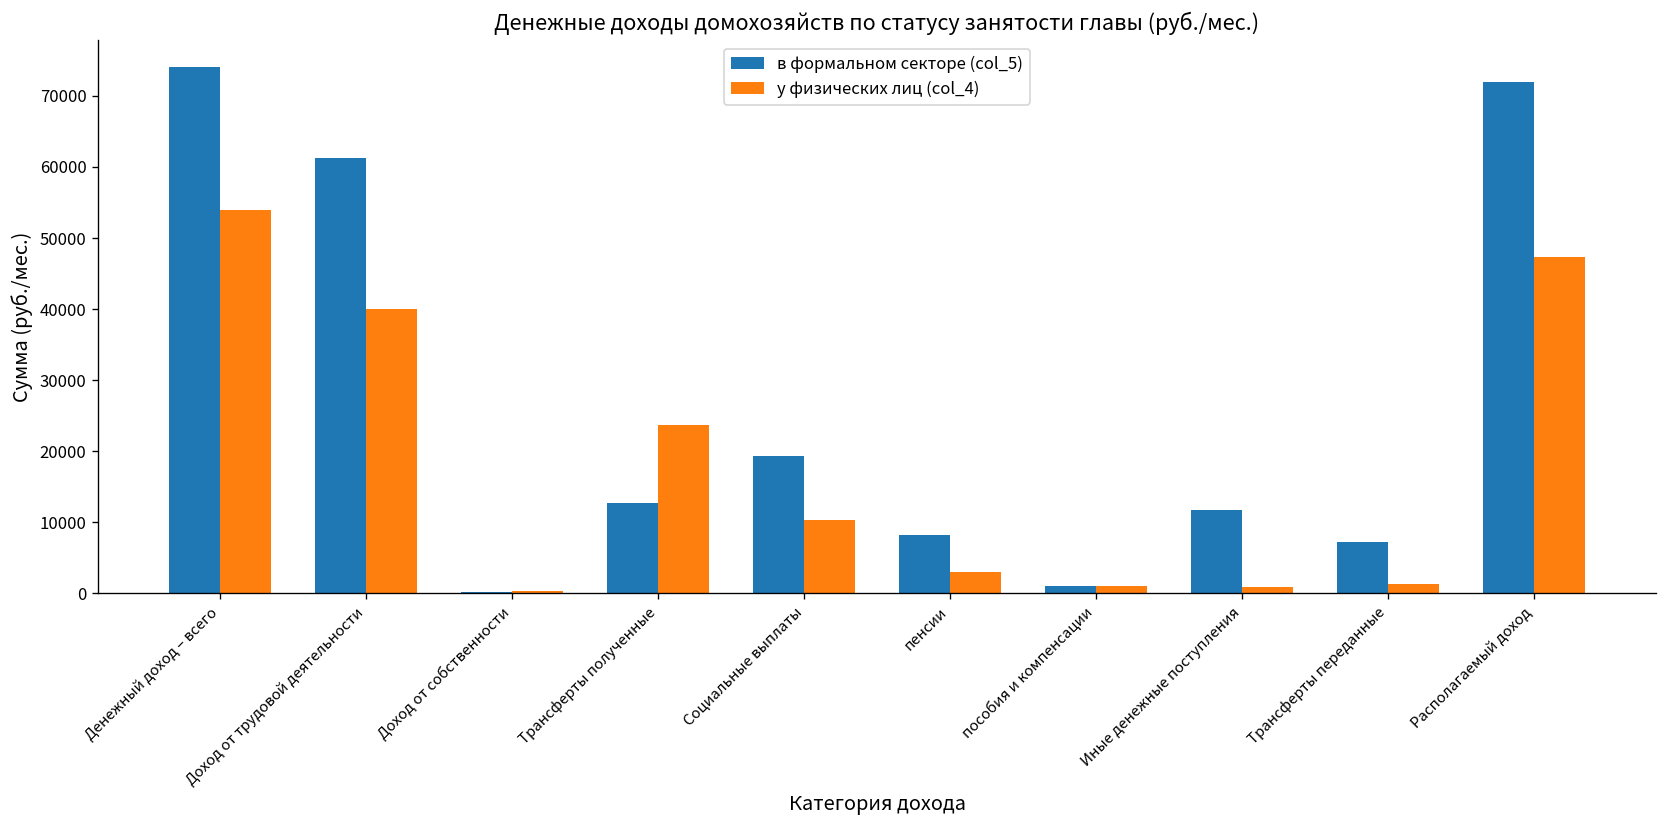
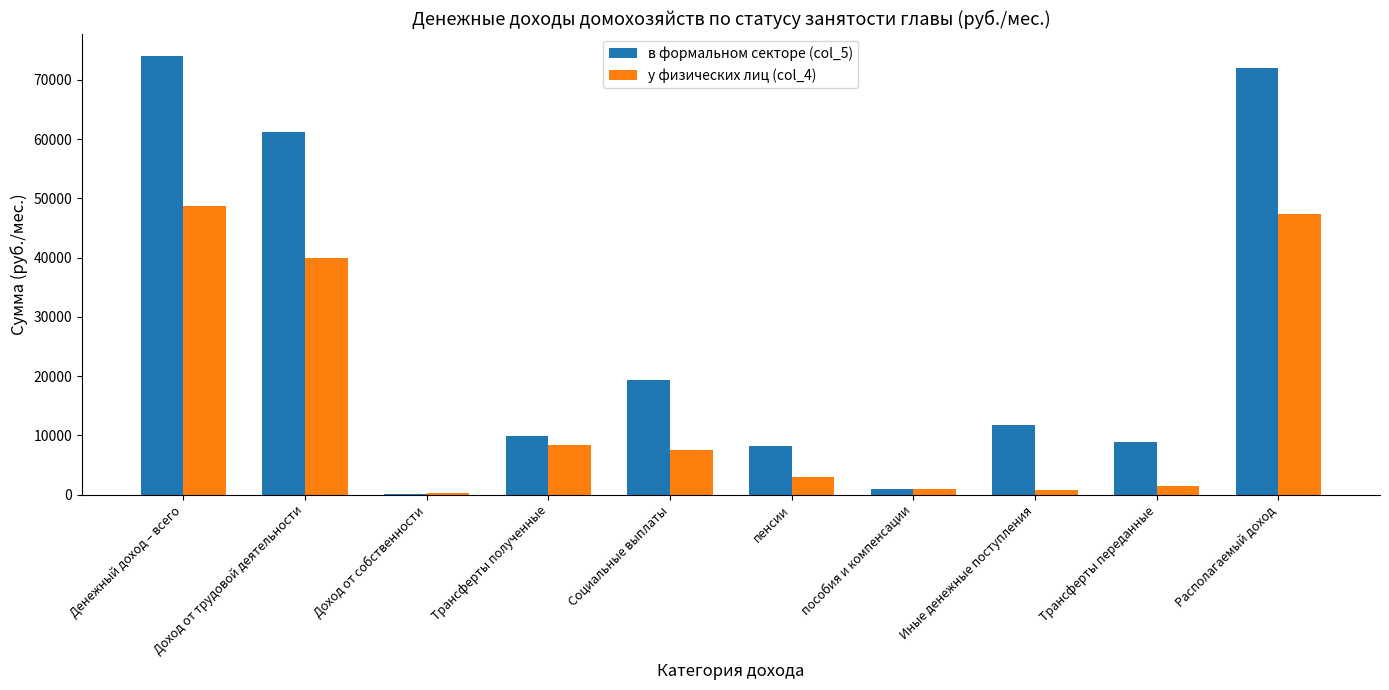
  {
    "в формальном секторе (col_5)": {
      "Денежный доход – всего": 74000,
      "Доход от трудовой деятельности": 61000,
-     "Трансферты полученные": 13000,
+     "Трансферты полученные": 10000,
      "Социальные выплаты": 19000,
      "пенсии": 8000,
      "пособия и компенсации": 1000,
      "Иные денежные поступления": 12000,
-     "Трансферты переданные": 7000,
+     "Трансферты переданные": 9000,
      "Располагаемый доход": 72000
    },
    "у физических лиц (col_4)": {
-     "Денежный доход – всего": 54000,
+     "Денежный доход – всего": 49000,
      "Доход от трудовой деятельности": 40000,
-     "Трансферты полученные": 24000,
-     "Социальные выплаты": 10000,
+     "Трансферты полученные": 8000,
+     "Социальные выплаты": 8000,
      "пенсии": 3000,
      "пособия и компенсации": 1000,
      "Иные денежные поступления": 1000,
      "Трансферты переданные": 1000,
      "Располагаемый доход": 47000
    }
  }
